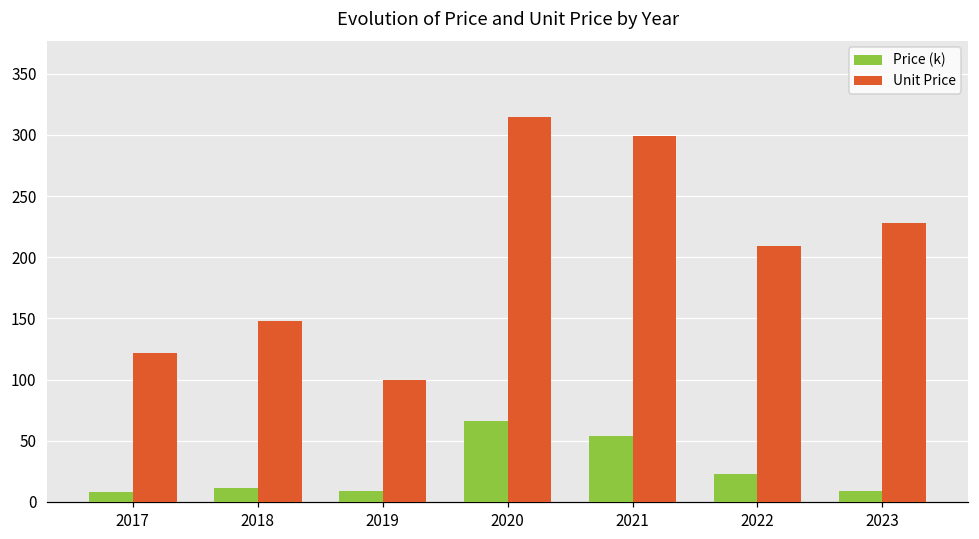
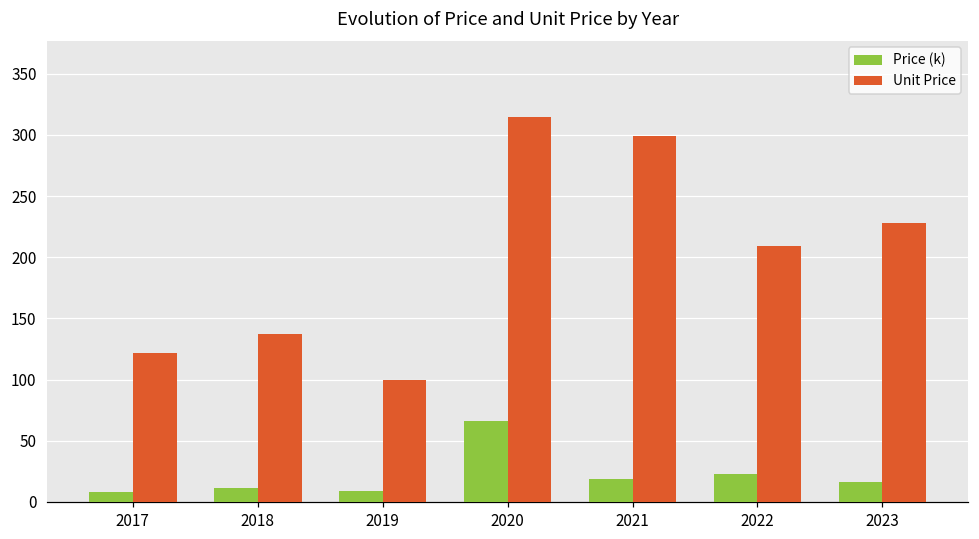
  {
    "Price (k)": {
      "2017": 8,
      "2018": 11,
      "2019": 9,
      "2020": 66,
-     "2021": 54,
+     "2021": 19,
      "2022": 23,
-     "2023": 9
+     "2023": 16
    },
    "Unit Price": {
      "2017": 122,
-     "2018": 148,
+     "2018": 138,
      "2019": 100,
      "2020": 314,
      "2021": 299,
      "2022": 209,
      "2023": 228
    }
  }
